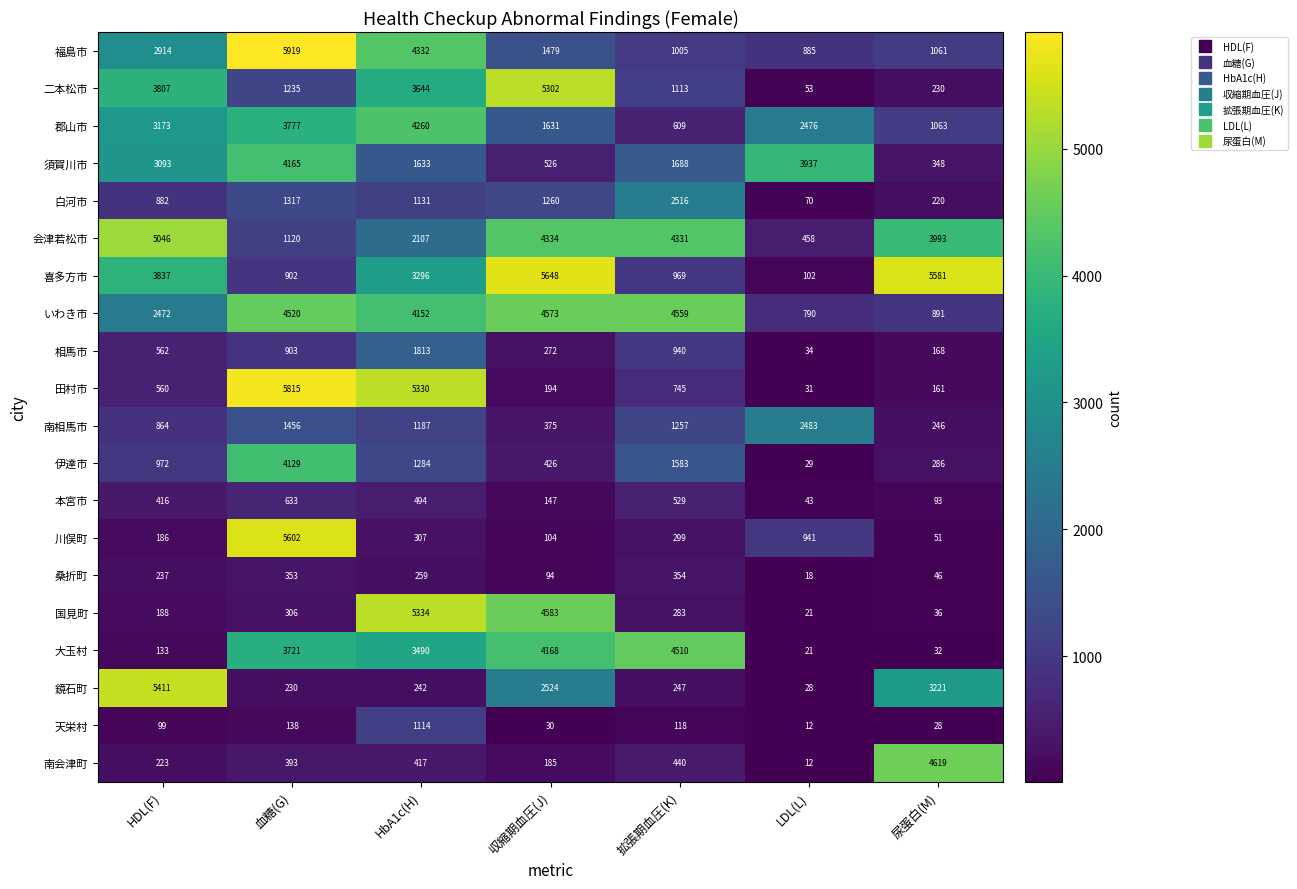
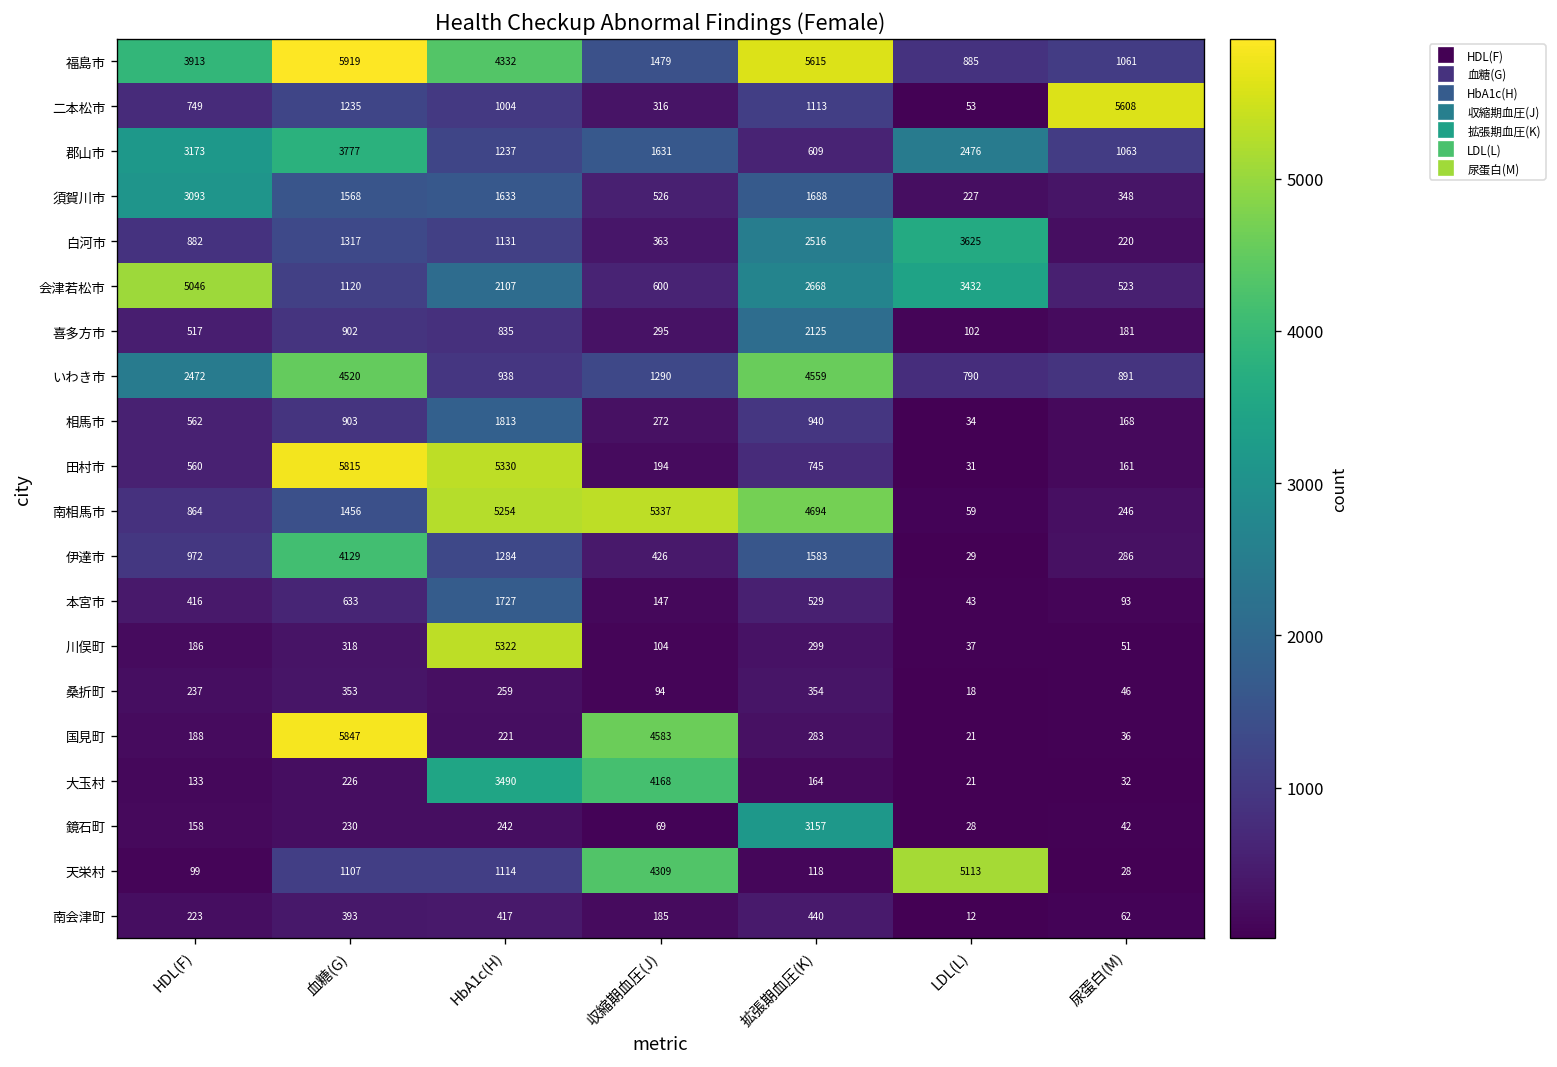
  {
    "福島市": {
-     "HDL(F)": 2914,
+     "HDL(F)": 3913,
      "血糖(G)": 5919,
      "HbA1c(H)": 4332,
      "収縮期血圧(J)": 1479,
-     "拡張期血圧(K)": 1005,
+     "拡張期血圧(K)": 5615,
      "LDL(L)": 885,
      "尿蛋白(M)": 1061
    },
    "二本松市": {
-     "HDL(F)": 3807,
+     "HDL(F)": 749,
      "血糖(G)": 1235,
-     "HbA1c(H)": 3644,
-     "収縮期血圧(J)": 5302,
+     "HbA1c(H)": 1004,
+     "収縮期血圧(J)": 316,
      "拡張期血圧(K)": 1113,
      "LDL(L)": 53,
-     "尿蛋白(M)": 230
+     "尿蛋白(M)": 5608
    },
    "郡山市": {
      "HDL(F)": 3173,
      "血糖(G)": 3777,
-     "HbA1c(H)": 4260,
+     "HbA1c(H)": 1237,
      "収縮期血圧(J)": 1631,
      "拡張期血圧(K)": 609,
      "LDL(L)": 2476,
      "尿蛋白(M)": 1063
    },
    "須賀川市": {
      "HDL(F)": 3093,
-     "血糖(G)": 4165,
+     "血糖(G)": 1568,
      "HbA1c(H)": 1633,
      "収縮期血圧(J)": 526,
      "拡張期血圧(K)": 1688,
-     "LDL(L)": 3937,
+     "LDL(L)": 227,
      "尿蛋白(M)": 348
    },
    "白河市": {
      "HDL(F)": 882,
      "血糖(G)": 1317,
      "HbA1c(H)": 1131,
-     "収縮期血圧(J)": 1260,
+     "収縮期血圧(J)": 363,
      "拡張期血圧(K)": 2516,
-     "LDL(L)": 70,
+     "LDL(L)": 3625,
      "尿蛋白(M)": 220
    },
    "会津若松市": {
      "HDL(F)": 5046,
      "血糖(G)": 1120,
      "HbA1c(H)": 2107,
-     "収縮期血圧(J)": 4334,
-     "拡張期血圧(K)": 4331,
-     "LDL(L)": 458,
-     "尿蛋白(M)": 3993
+     "収縮期血圧(J)": 600,
+     "拡張期血圧(K)": 2668,
+     "LDL(L)": 3432,
+     "尿蛋白(M)": 523
    },
    "喜多方市": {
-     "HDL(F)": 3837,
+     "HDL(F)": 517,
      "血糖(G)": 902,
-     "HbA1c(H)": 3296,
-     "収縮期血圧(J)": 5648,
-     "拡張期血圧(K)": 969,
+     "HbA1c(H)": 835,
+     "収縮期血圧(J)": 295,
+     "拡張期血圧(K)": 2125,
      "LDL(L)": 102,
-     "尿蛋白(M)": 5581
+     "尿蛋白(M)": 181
    },
    "いわき市": {
      "HDL(F)": 2472,
      "血糖(G)": 4520,
-     "HbA1c(H)": 4152,
-     "収縮期血圧(J)": 4573,
+     "HbA1c(H)": 938,
+     "収縮期血圧(J)": 1290,
      "拡張期血圧(K)": 4559,
      "LDL(L)": 790,
      "尿蛋白(M)": 891
    },
    "相馬市": {
      "HDL(F)": 562,
      "血糖(G)": 903,
      "HbA1c(H)": 1813,
      "収縮期血圧(J)": 272,
      "拡張期血圧(K)": 940,
      "LDL(L)": 34,
      "尿蛋白(M)": 168
    },
    "田村市": {
      "HDL(F)": 560,
      "血糖(G)": 5815,
      "HbA1c(H)": 5330,
      "収縮期血圧(J)": 194,
      "拡張期血圧(K)": 745,
      "LDL(L)": 31,
      "尿蛋白(M)": 161
    },
    "南相馬市": {
      "HDL(F)": 864,
      "血糖(G)": 1456,
-     "HbA1c(H)": 1187,
-     "収縮期血圧(J)": 375,
-     "拡張期血圧(K)": 1257,
-     "LDL(L)": 2483,
+     "HbA1c(H)": 5254,
+     "収縮期血圧(J)": 5337,
+     "拡張期血圧(K)": 4694,
+     "LDL(L)": 59,
      "尿蛋白(M)": 246
    },
    "伊達市": {
      "HDL(F)": 972,
      "血糖(G)": 4129,
      "HbA1c(H)": 1284,
      "収縮期血圧(J)": 426,
      "拡張期血圧(K)": 1583,
      "LDL(L)": 29,
      "尿蛋白(M)": 286
    },
    "本宮市": {
      "HDL(F)": 416,
      "血糖(G)": 633,
-     "HbA1c(H)": 494,
+     "HbA1c(H)": 1727,
      "収縮期血圧(J)": 147,
      "拡張期血圧(K)": 529,
      "LDL(L)": 43,
      "尿蛋白(M)": 93
    },
    "川俣町": {
      "HDL(F)": 186,
-     "血糖(G)": 5602,
-     "HbA1c(H)": 307,
+     "血糖(G)": 318,
+     "HbA1c(H)": 5322,
      "収縮期血圧(J)": 104,
      "拡張期血圧(K)": 299,
-     "LDL(L)": 941,
+     "LDL(L)": 37,
      "尿蛋白(M)": 51
    },
    "桑折町": {
      "HDL(F)": 237,
      "血糖(G)": 353,
      "HbA1c(H)": 259,
      "収縮期血圧(J)": 94,
      "拡張期血圧(K)": 354,
      "LDL(L)": 18,
      "尿蛋白(M)": 46
    },
    "国見町": {
      "HDL(F)": 188,
-     "血糖(G)": 306,
-     "HbA1c(H)": 5334,
+     "血糖(G)": 5847,
+     "HbA1c(H)": 221,
      "収縮期血圧(J)": 4583,
      "拡張期血圧(K)": 283,
      "LDL(L)": 21,
      "尿蛋白(M)": 36
    },
    "大玉村": {
      "HDL(F)": 133,
-     "血糖(G)": 3721,
+     "血糖(G)": 226,
      "HbA1c(H)": 3490,
      "収縮期血圧(J)": 4168,
-     "拡張期血圧(K)": 4510,
+     "拡張期血圧(K)": 164,
      "LDL(L)": 21,
      "尿蛋白(M)": 32
    },
    "鏡石町": {
-     "HDL(F)": 5411,
+     "HDL(F)": 158,
      "血糖(G)": 230,
      "HbA1c(H)": 242,
-     "収縮期血圧(J)": 2524,
-     "拡張期血圧(K)": 247,
+     "収縮期血圧(J)": 69,
+     "拡張期血圧(K)": 3157,
      "LDL(L)": 28,
-     "尿蛋白(M)": 3221
+     "尿蛋白(M)": 42
    },
    "天栄村": {
      "HDL(F)": 99,
-     "血糖(G)": 138,
+     "血糖(G)": 1107,
      "HbA1c(H)": 1114,
-     "収縮期血圧(J)": 30,
+     "収縮期血圧(J)": 4309,
      "拡張期血圧(K)": 118,
-     "LDL(L)": 12,
+     "LDL(L)": 5113,
      "尿蛋白(M)": 28
    },
    "南会津町": {
      "HDL(F)": 223,
      "血糖(G)": 393,
      "HbA1c(H)": 417,
      "収縮期血圧(J)": 185,
      "拡張期血圧(K)": 440,
      "LDL(L)": 12,
-     "尿蛋白(M)": 4619
+     "尿蛋白(M)": 62
    }
  }
